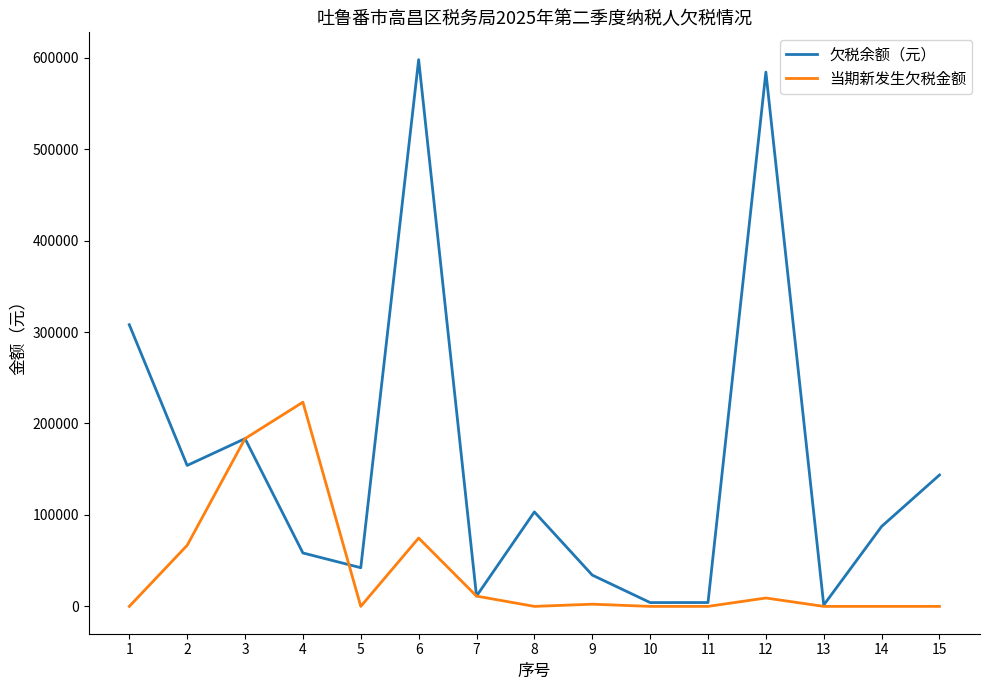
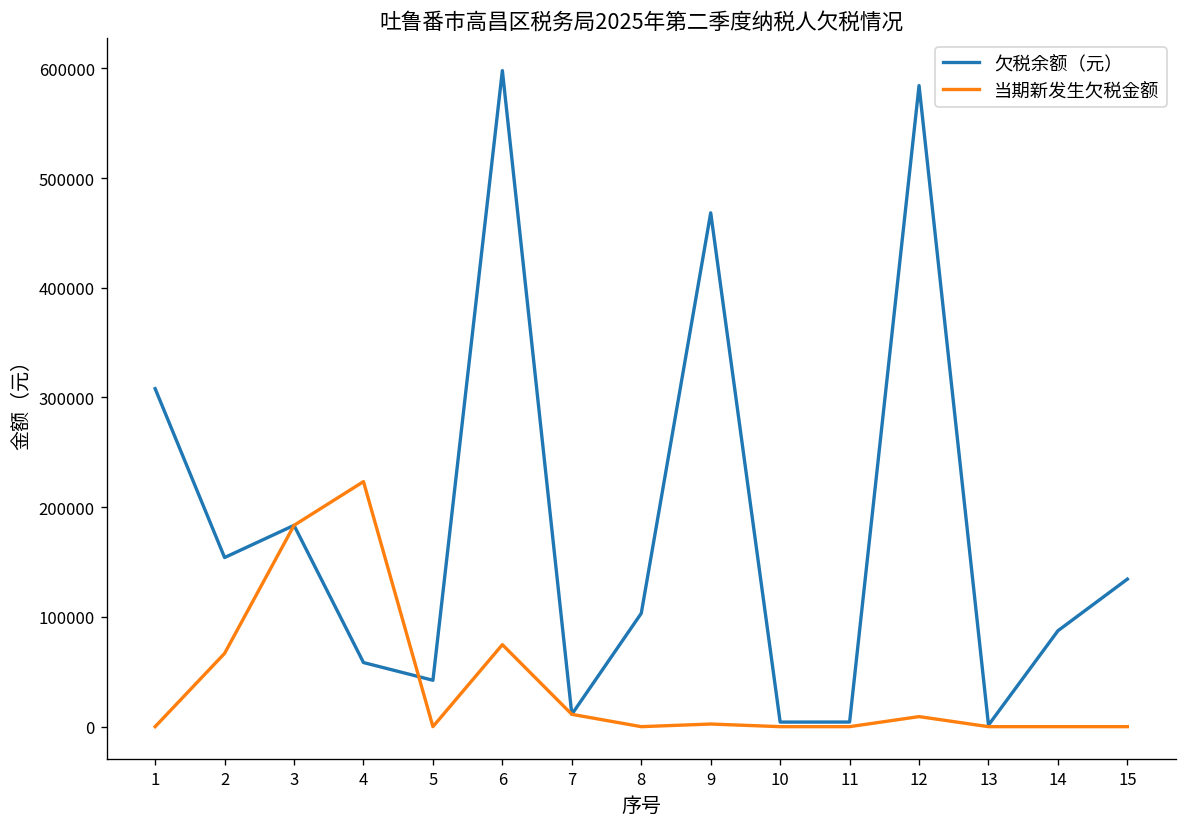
  {
    "欠税余额（元）": {
      "1": 310000,
      "2": 150000,
      "4": 60000,
      "5": 40000,
      "6": 600000,
      "8": 100000,
-     "9": 30000,
+     "9": 470000,
      "10": 0,
      "11": 0,
      "12": 580000,
      "14": 90000,
-     "15": 140000
+     "15": 130000
    },
    "当期新发生欠税金额": {
      "1": 0,
      "2": 70000,
      "4": 220000,
      "5": 0,
      "6": 70000,
      "8": 0,
      "9": 0,
      "10": 0,
      "11": 0,
      "12": 10000,
      "14": 0,
      "15": 0
    }
  }
